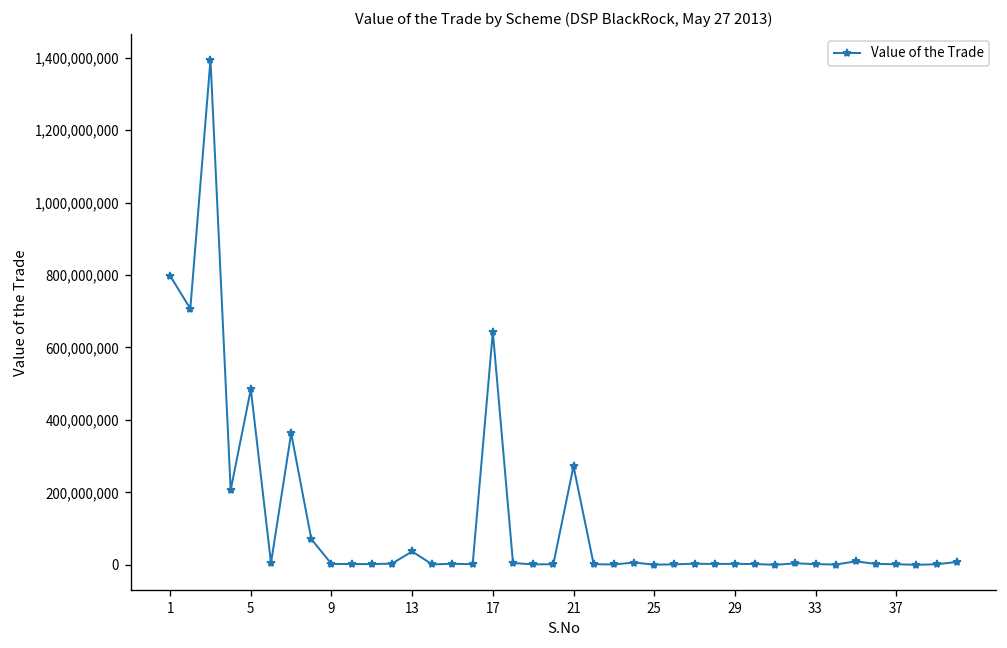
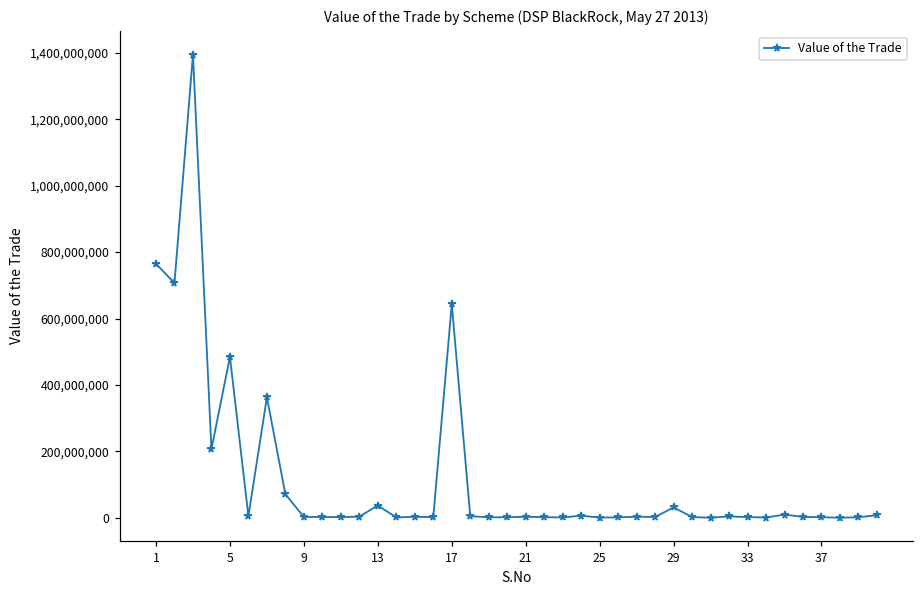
  {
-   "1": "800,000,000",
+   "1": "760,000,000",
    "5": "480,000,000",
    "9": "0",
    "13": "40,000,000",
    "17": "640,000,000",
-   "21": "270,000,000",
+   "21": "0",
    "25": "0",
-   "29": "0",
+   "29": "30,000,000",
    "33": "0",
    "37": "0"
  }
